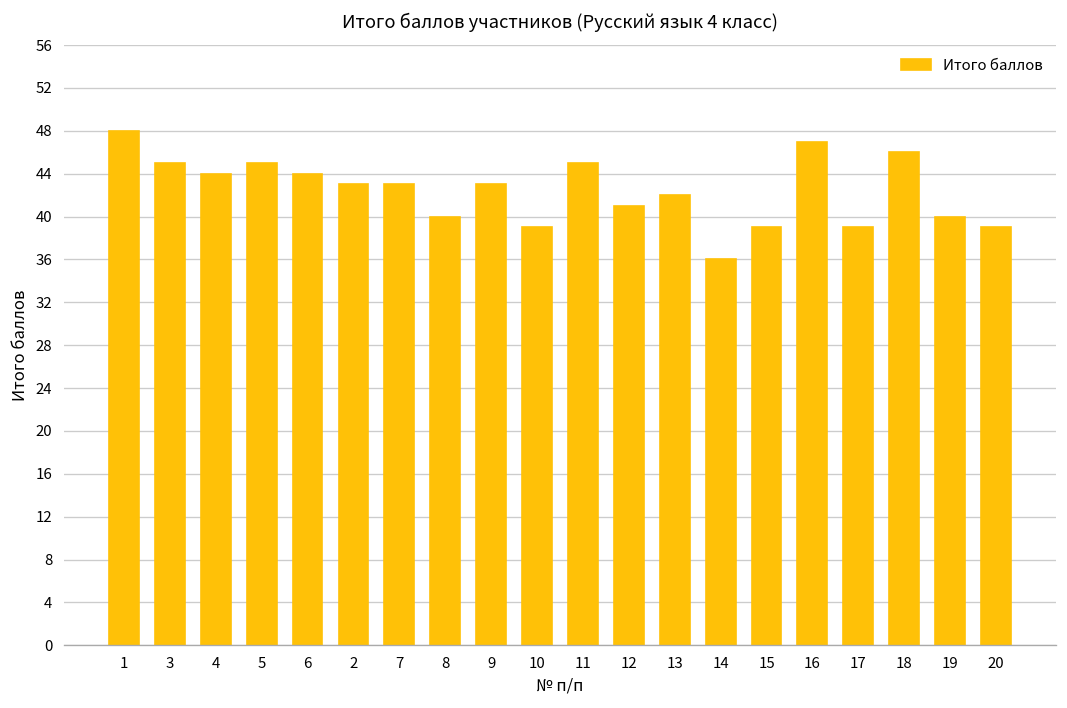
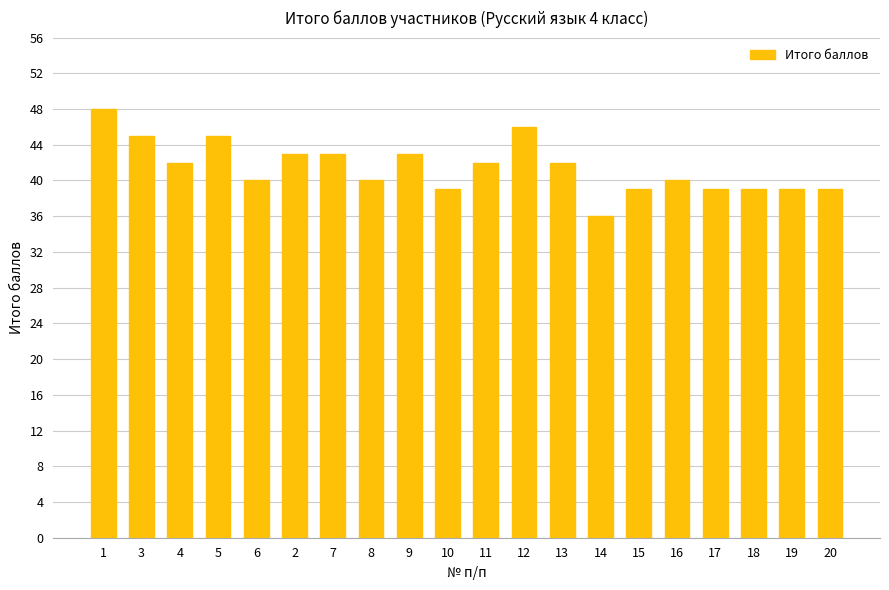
  {
    "1": 48,
    "3": 45,
-   "4": 44,
+   "4": 42,
    "5": 45,
-   "6": 44,
+   "6": 40,
    "2": 43,
    "7": 43,
    "8": 40,
    "9": 43,
    "10": 39,
-   "11": 45,
-   "12": 41,
+   "11": 42,
+   "12": 46,
    "13": 42,
    "14": 36,
    "15": 39,
-   "16": 47,
+   "16": 40,
    "17": 39,
-   "18": 46,
-   "19": 40,
+   "18": 39,
+   "19": 39,
    "20": 39
  }
